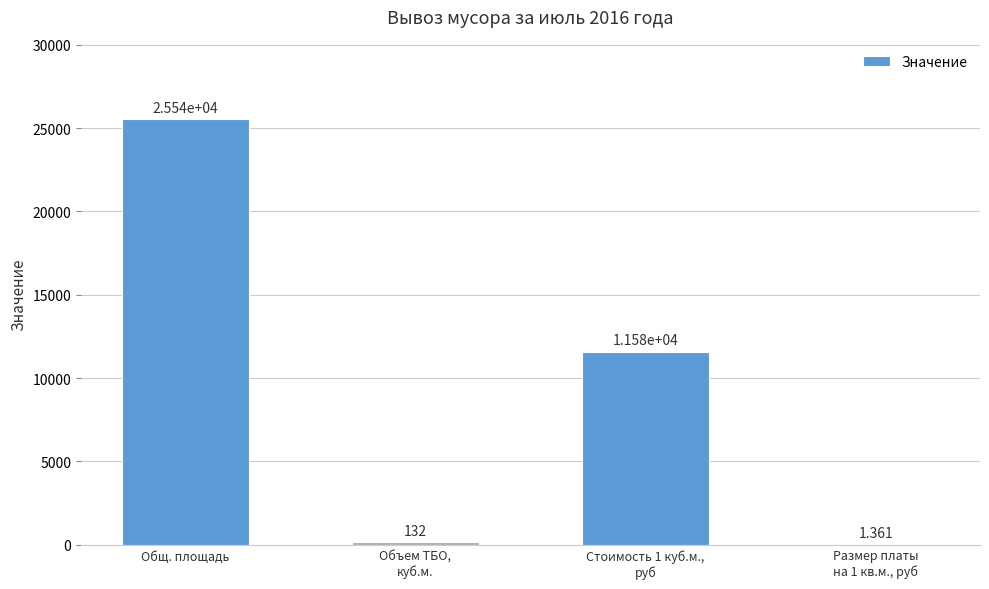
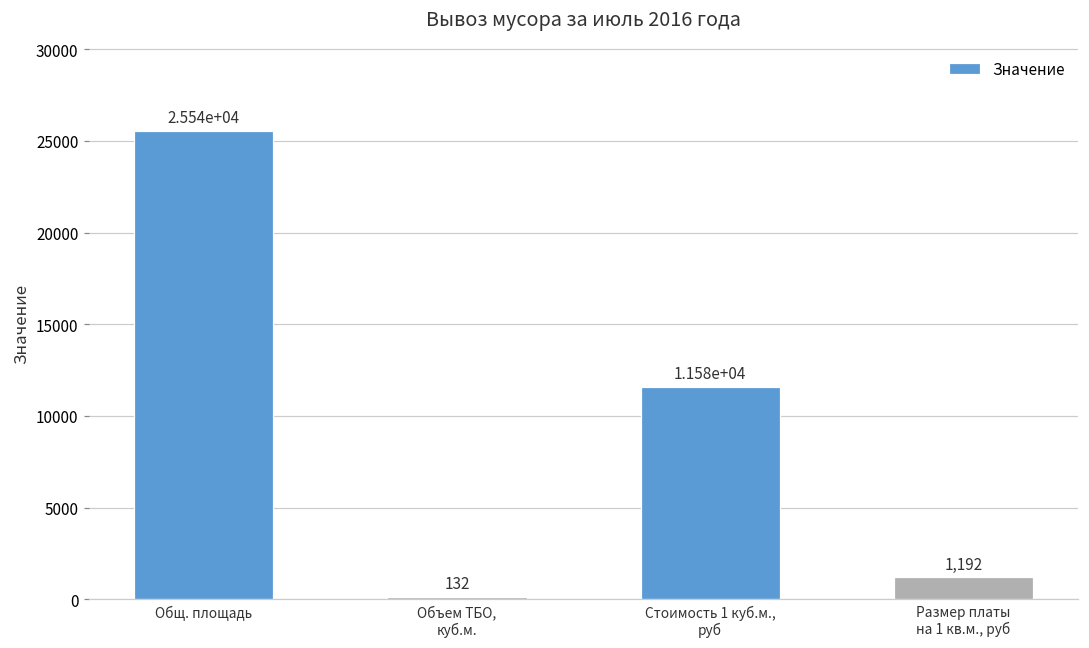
  {
    "Объем ТБО, куб.м.": "132",
-   "Размер платы на 1 кв.м., руб": "1.361"
+   "Размер платы на 1 кв.м., руб": "1,192"
  }
